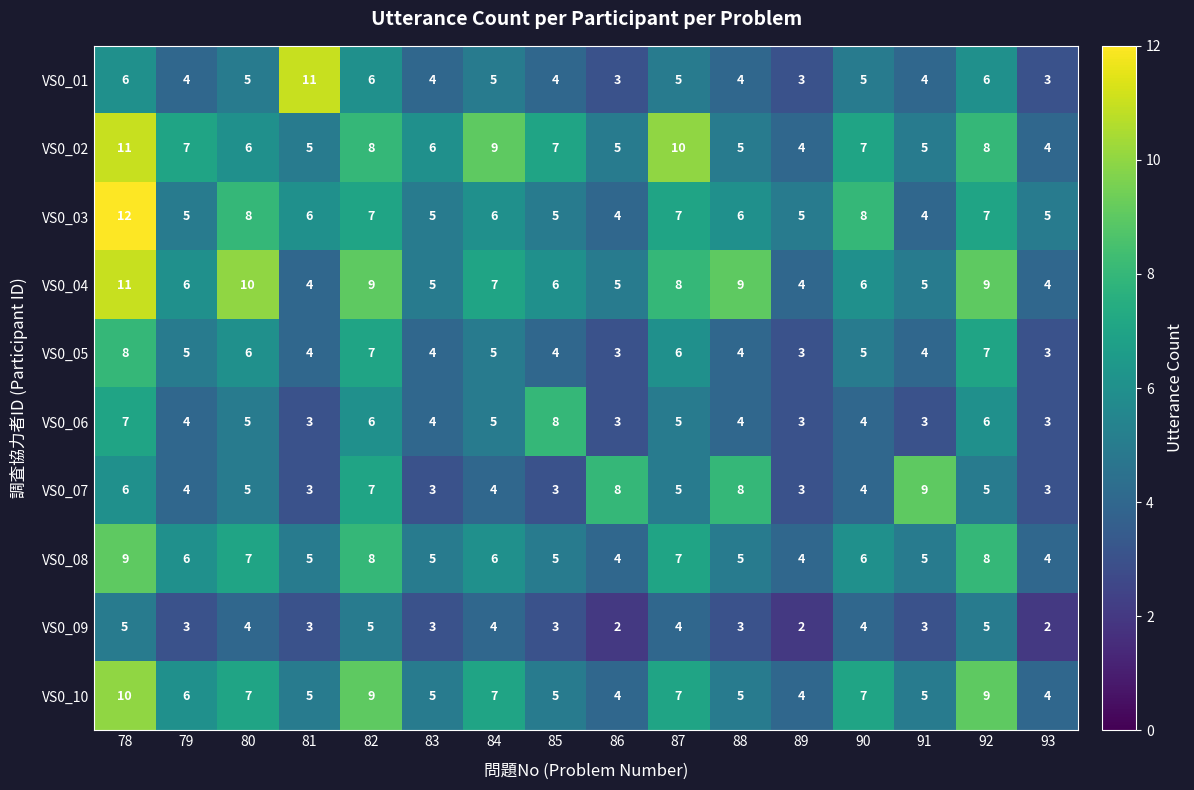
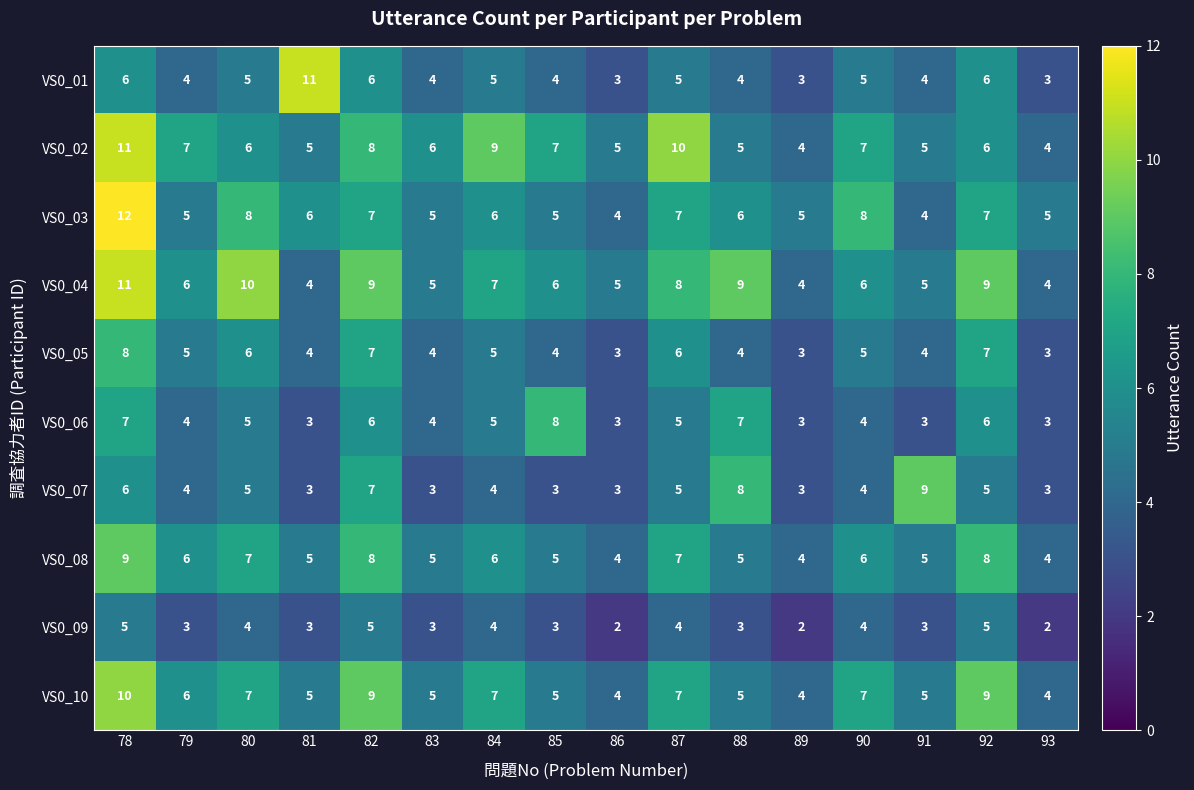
  {
    "VS0_01": {
      "78": 6,
      "79": 4,
      "80": 5,
      "81": 11,
      "82": 6,
      "83": 4,
      "84": 5,
      "85": 4,
      "86": 3,
      "87": 5,
      "88": 4,
      "89": 3,
      "90": 5,
      "91": 4,
      "92": 6,
      "93": 3
    },
    "VS0_02": {
      "78": 11,
      "79": 7,
      "80": 6,
      "81": 5,
      "82": 8,
      "83": 6,
      "84": 9,
      "85": 7,
      "86": 5,
      "87": 10,
      "88": 5,
      "89": 4,
      "90": 7,
      "91": 5,
-     "92": 8,
+     "92": 6,
      "93": 4
    },
    "VS0_03": {
      "78": 12,
      "79": 5,
      "80": 8,
      "81": 6,
      "82": 7,
      "83": 5,
      "84": 6,
      "85": 5,
      "86": 4,
      "87": 7,
      "88": 6,
      "89": 5,
      "90": 8,
      "91": 4,
      "92": 7,
      "93": 5
    },
    "VS0_04": {
      "78": 11,
      "79": 6,
      "80": 10,
      "81": 4,
      "82": 9,
      "83": 5,
      "84": 7,
      "85": 6,
      "86": 5,
      "87": 8,
      "88": 9,
      "89": 4,
      "90": 6,
      "91": 5,
      "92": 9,
      "93": 4
    },
    "VS0_05": {
      "78": 8,
      "79": 5,
      "80": 6,
      "81": 4,
      "82": 7,
      "83": 4,
      "84": 5,
      "85": 4,
      "86": 3,
      "87": 6,
      "88": 4,
      "89": 3,
      "90": 5,
      "91": 4,
      "92": 7,
      "93": 3
    },
    "VS0_06": {
      "78": 7,
      "79": 4,
      "80": 5,
      "81": 3,
      "82": 6,
      "83": 4,
      "84": 5,
      "85": 8,
      "86": 3,
      "87": 5,
-     "88": 4,
+     "88": 7,
      "89": 3,
      "90": 4,
      "91": 3,
      "92": 6,
      "93": 3
    },
    "VS0_07": {
      "78": 6,
      "79": 4,
      "80": 5,
      "81": 3,
      "82": 7,
      "83": 3,
      "84": 4,
      "85": 3,
-     "86": 8,
+     "86": 3,
      "87": 5,
      "88": 8,
      "89": 3,
      "90": 4,
      "91": 9,
      "92": 5,
      "93": 3
    },
    "VS0_08": {
      "78": 9,
      "79": 6,
      "80": 7,
      "81": 5,
      "82": 8,
      "83": 5,
      "84": 6,
      "85": 5,
      "86": 4,
      "87": 7,
      "88": 5,
      "89": 4,
      "90": 6,
      "91": 5,
      "92": 8,
      "93": 4
    },
    "VS0_09": {
      "78": 5,
      "79": 3,
      "80": 4,
      "81": 3,
      "82": 5,
      "83": 3,
      "84": 4,
      "85": 3,
      "86": 2,
      "87": 4,
      "88": 3,
      "89": 2,
      "90": 4,
      "91": 3,
      "92": 5,
      "93": 2
    },
    "VS0_10": {
      "78": 10,
      "79": 6,
      "80": 7,
      "81": 5,
      "82": 9,
      "83": 5,
      "84": 7,
      "85": 5,
      "86": 4,
      "87": 7,
      "88": 5,
      "89": 4,
      "90": 7,
      "91": 5,
      "92": 9,
      "93": 4
    }
  }
